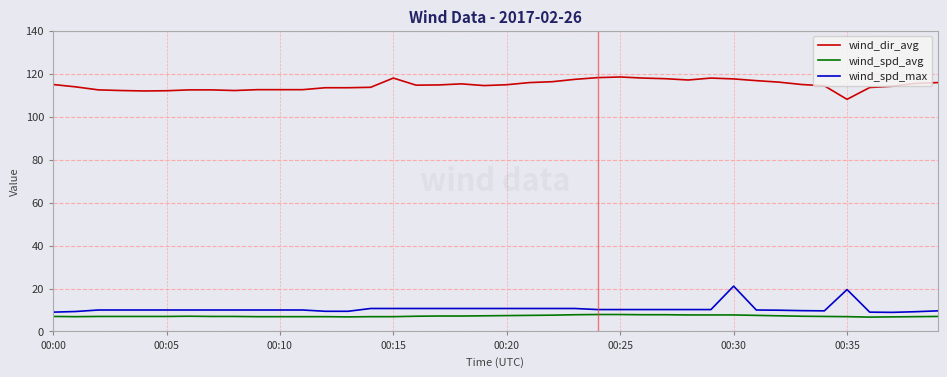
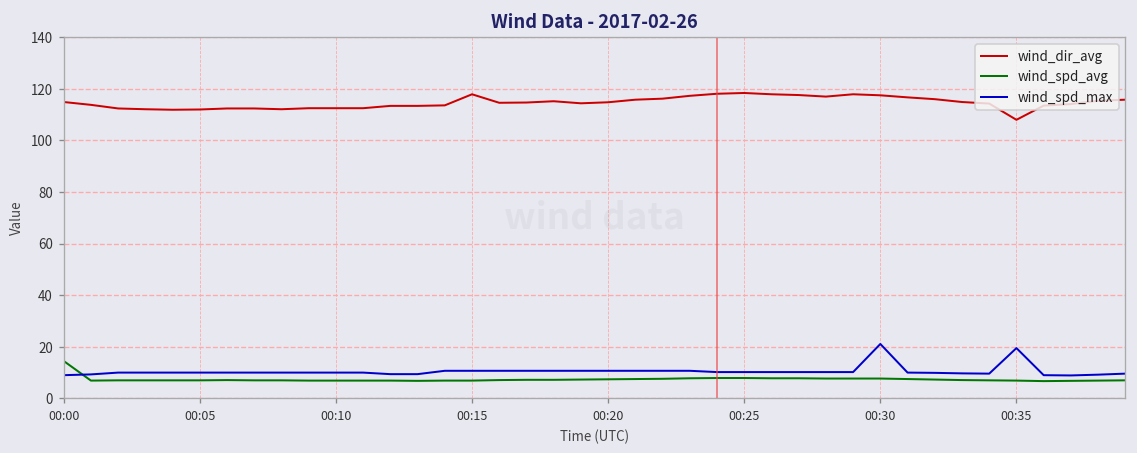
  {
    "wind_dir_avg": {
      "00:00": 115,
      "00:05": 112,
      "00:10": 113,
      "00:15": 118,
      "00:20": 115,
      "00:25": 118,
      "00:30": 118,
      "00:35": 108
    },
    "wind_spd_avg": {
-     "00:00": 7,
+     "00:00": 15,
      "00:05": 7,
      "00:10": 7,
      "00:15": 7,
      "00:20": 7,
      "00:25": 8,
      "00:30": 8,
      "00:35": 7
    },
    "wind_spd_max": {
      "00:00": 9,
      "00:05": 10,
      "00:10": 10,
      "00:15": 11,
      "00:20": 11,
      "00:25": 10,
      "00:30": 21,
      "00:35": 20
    }
  }
